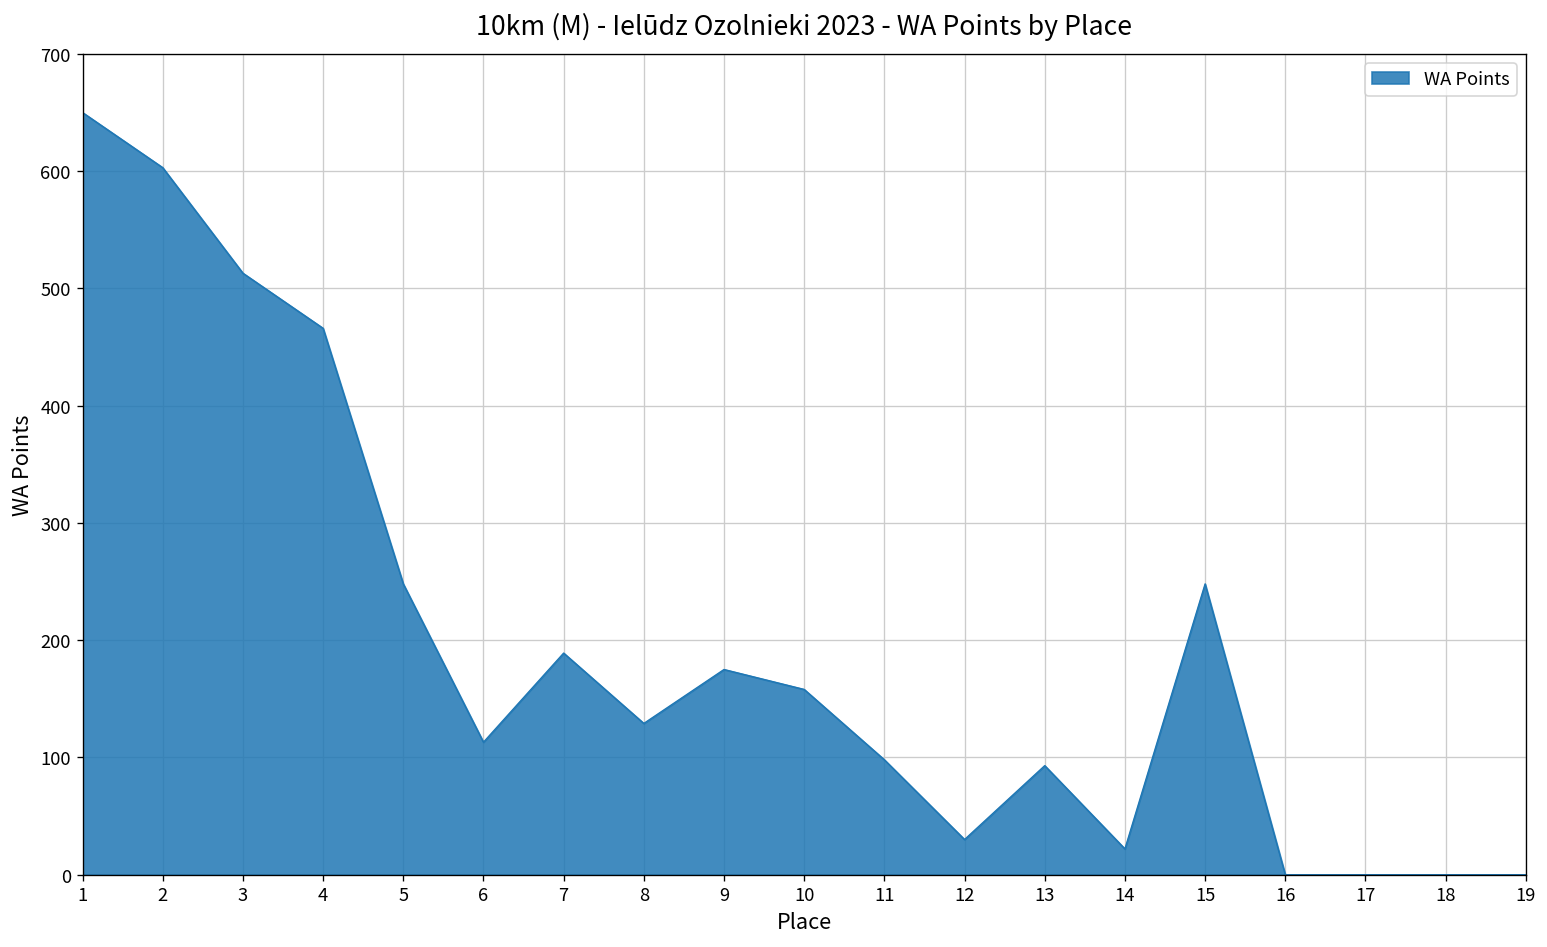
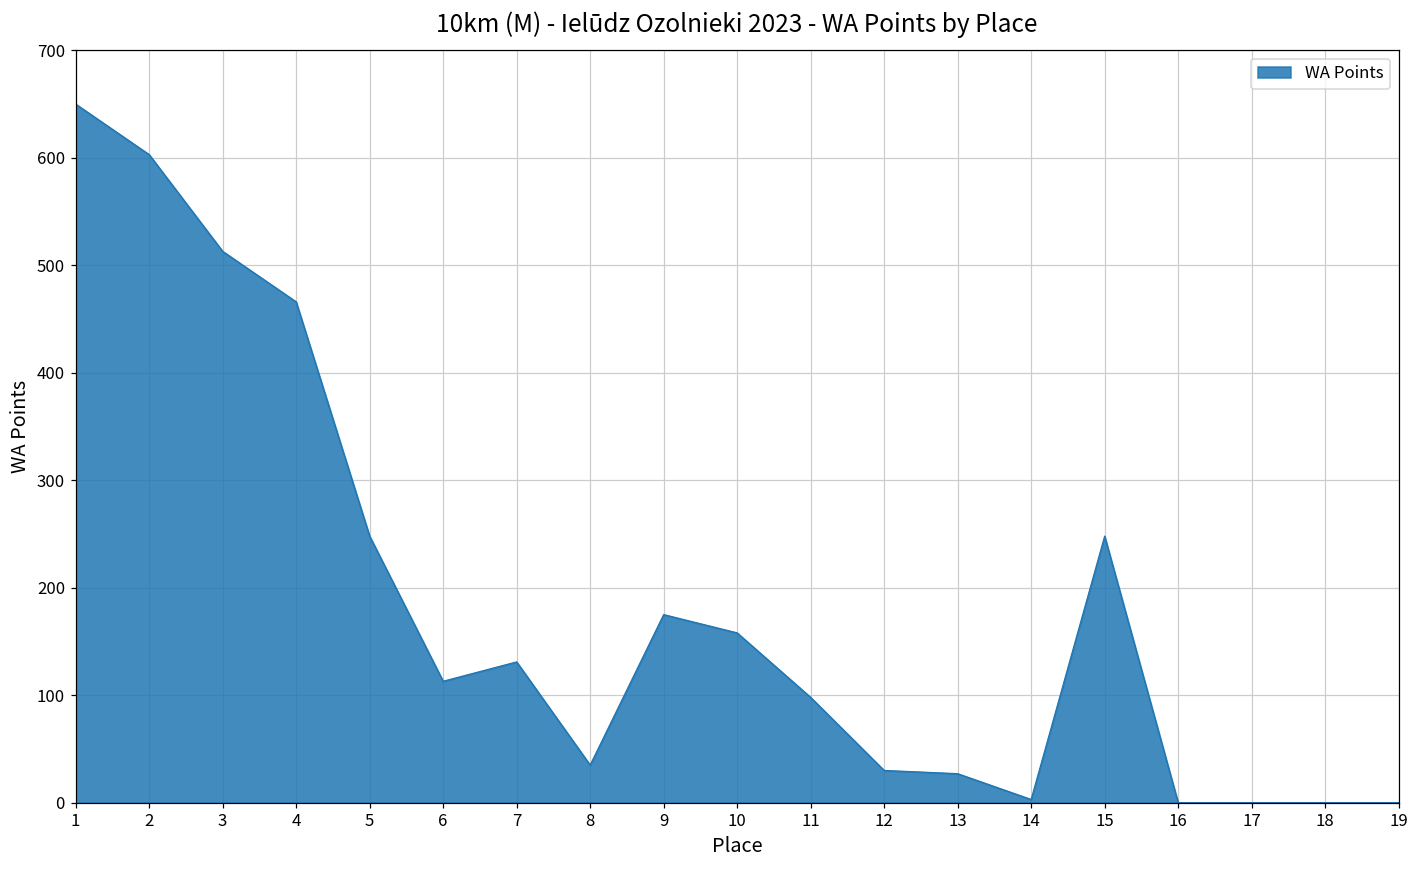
  {
    "1": 650,
    "2": 600,
    "3": 510,
    "4": 470,
    "5": 250,
    "6": 110,
-   "7": 190,
-   "8": 130,
+   "7": 130,
+   "8": 40,
    "9": 180,
    "10": 160,
    "11": 100,
    "12": 30,
-   "13": 90,
-   "14": 20,
+   "13": 30,
+   "14": 0,
    "15": 250,
    "16": 0,
    "17": 0,
    "18": 0,
    "19": 0
  }
